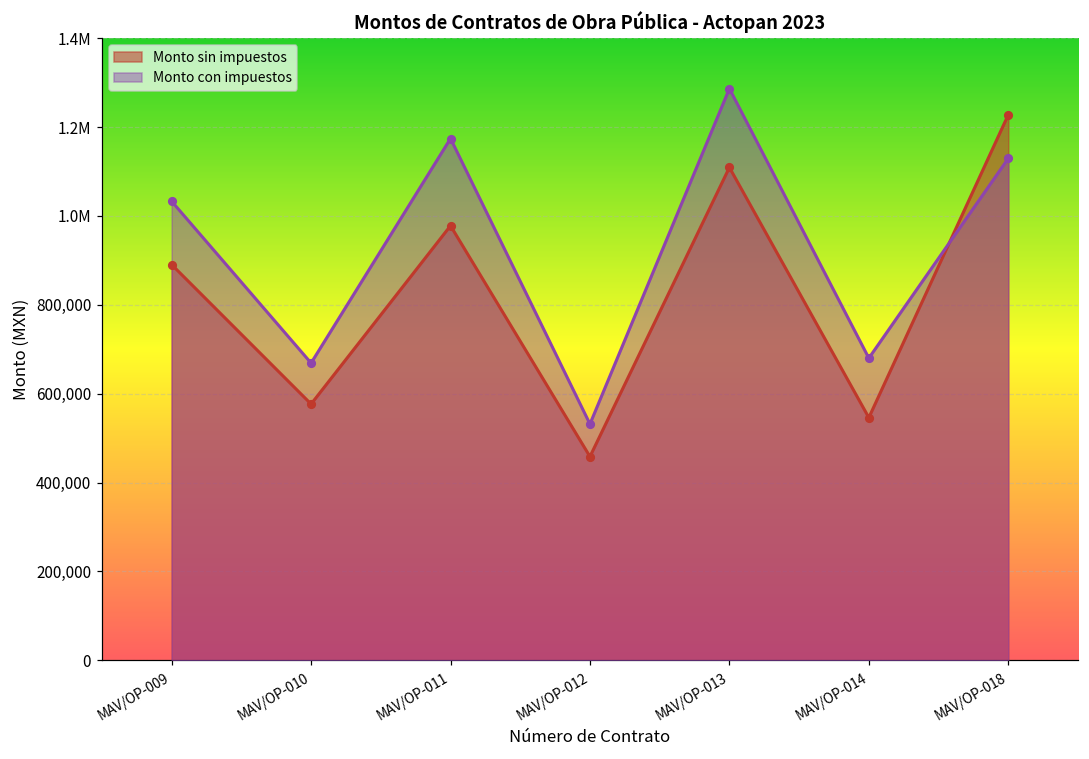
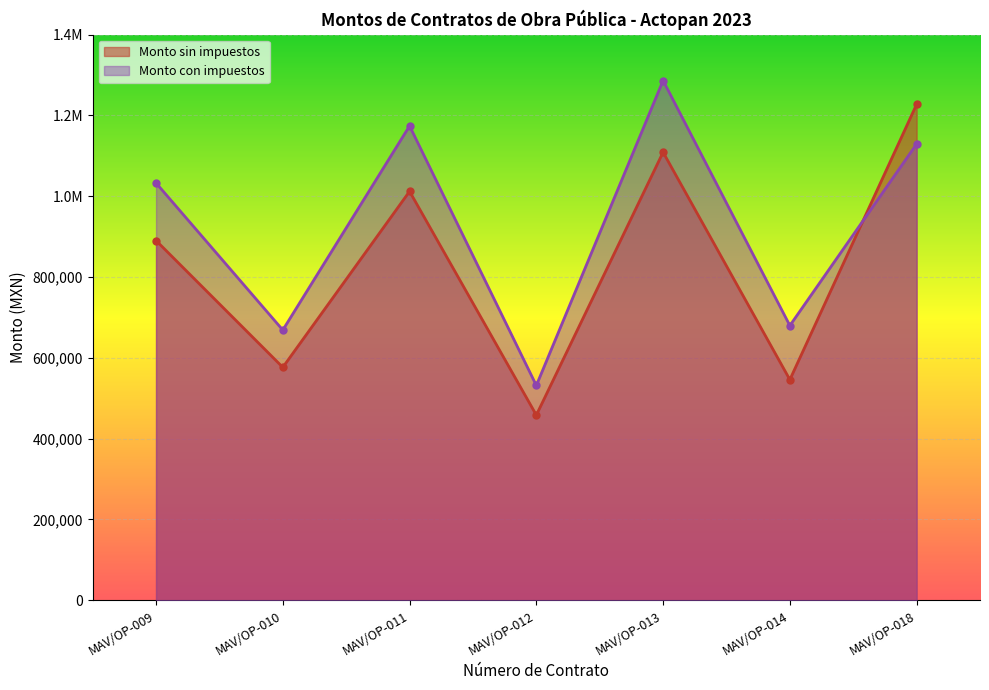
  {
    "Monto sin impuestos": {
      "MAV/OP-009": "890,000",
      "MAV/OP-010": "580,000",
-     "MAV/OP-011": "980,000",
+     "MAV/OP-011": "1,010,000",
      "MAV/OP-012": "460,000",
      "MAV/OP-013": "1,110,000",
      "MAV/OP-014": "550,000",
      "MAV/OP-018": "1,230,000"
    },
    "Monto con impuestos": {
      "MAV/OP-009": "1,030,000",
      "MAV/OP-010": "670,000",
      "MAV/OP-011": "1,170,000",
      "MAV/OP-012": "530,000",
      "MAV/OP-013": "1,290,000",
      "MAV/OP-014": "680,000",
      "MAV/OP-018": "1,130,000"
    }
  }
